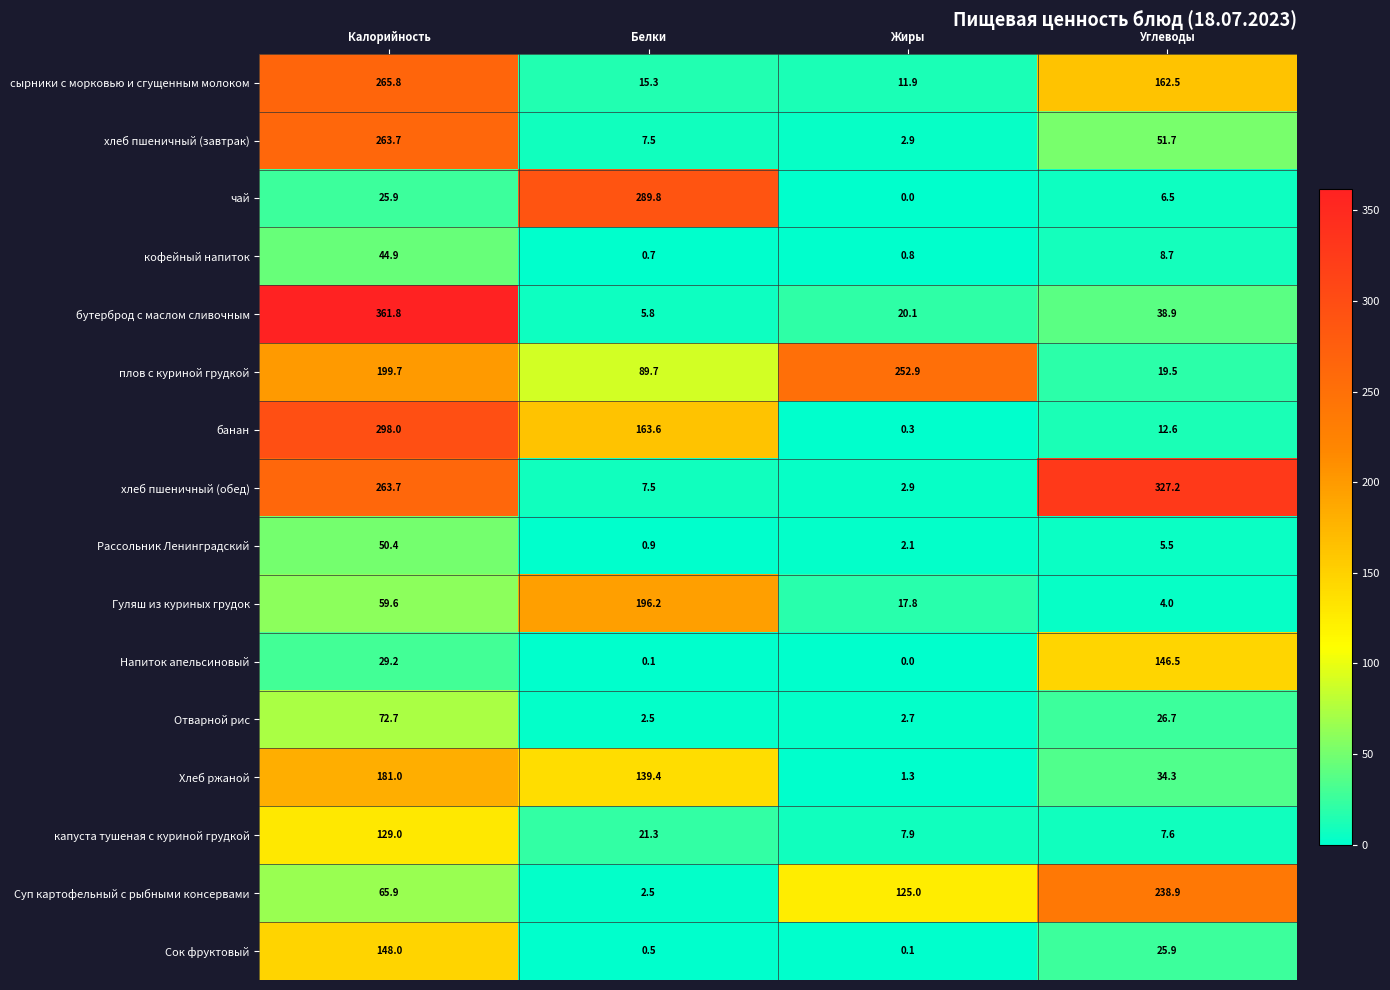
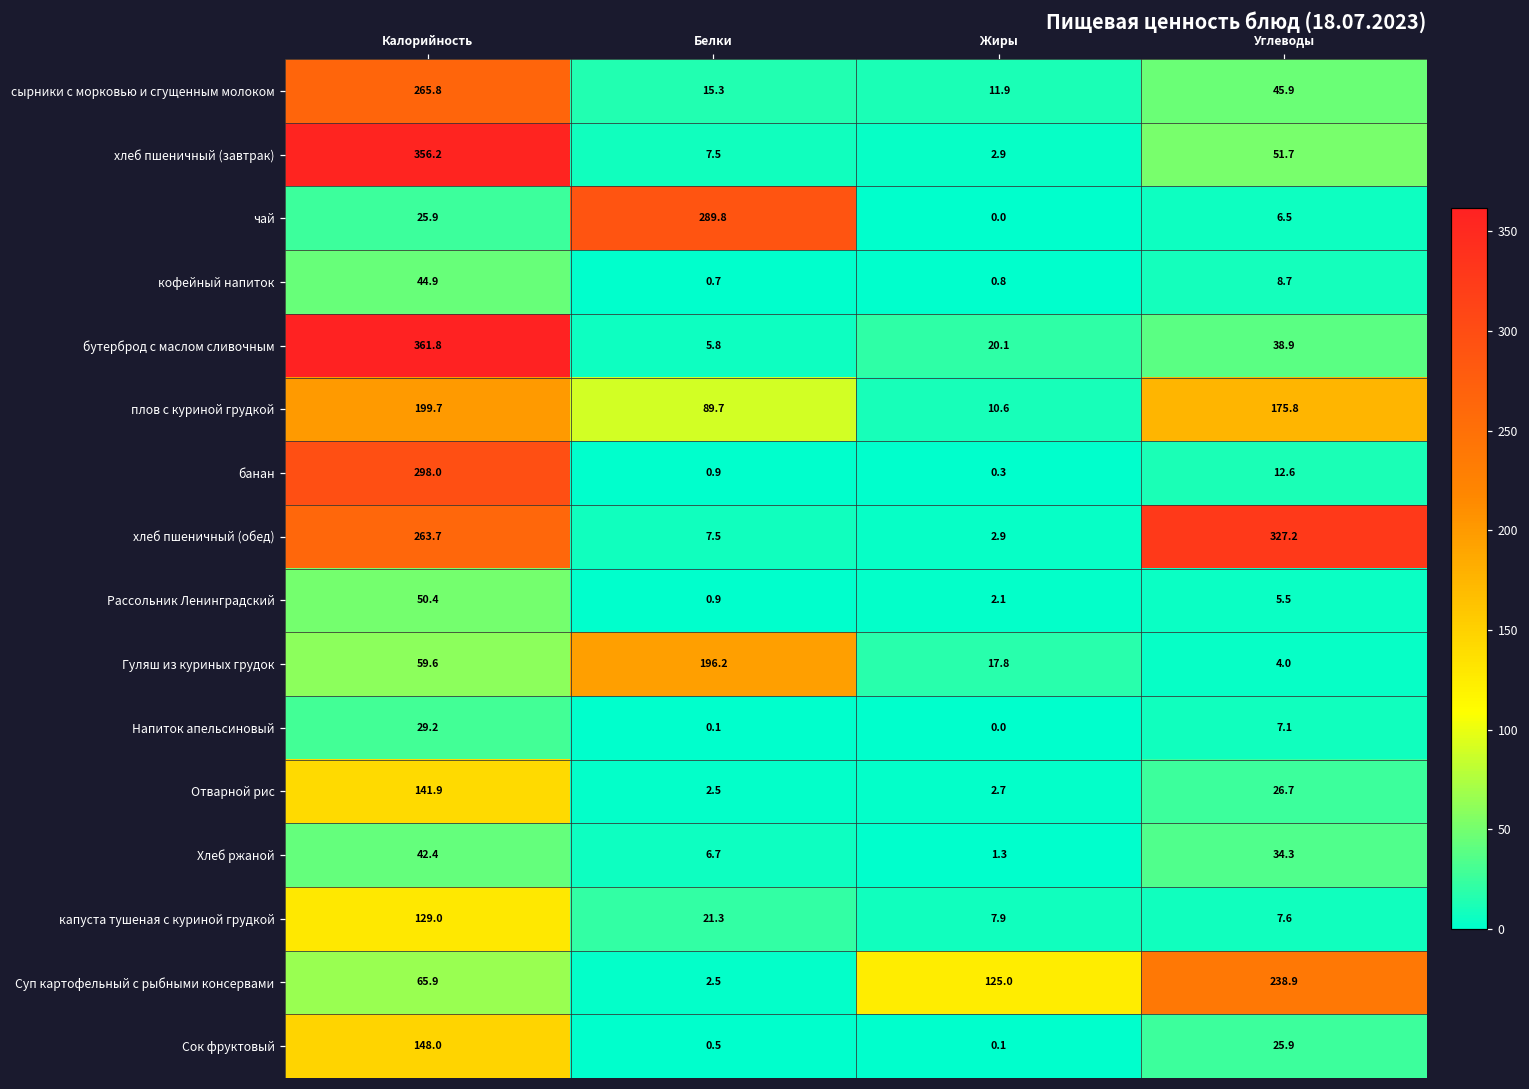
  {
    "сырники с морковью и сгущенным молоком": {
      "Калорийность": 265.8,
      "Белки": 15.3,
      "Жиры": 11.9,
-     "Углеводы": 162.5
+     "Углеводы": 45.9
    },
    "хлеб пшеничный (завтрак)": {
-     "Калорийность": 263.7,
+     "Калорийность": 356.2,
      "Белки": 7.5,
      "Жиры": 2.9,
      "Углеводы": 51.7
    },
    "чай": {
      "Калорийность": 25.9,
      "Белки": 289.8,
      "Жиры": 0.0,
      "Углеводы": 6.5
    },
    "кофейный напиток": {
      "Калорийность": 44.9,
      "Белки": 0.7,
      "Жиры": 0.8,
      "Углеводы": 8.7
    },
    "бутерброд с маслом сливочным": {
      "Калорийность": 361.8,
      "Белки": 5.8,
      "Жиры": 20.1,
      "Углеводы": 38.9
    },
    "плов с куриной грудкой": {
      "Калорийность": 199.7,
      "Белки": 89.7,
-     "Жиры": 252.9,
-     "Углеводы": 19.5
+     "Жиры": 10.6,
+     "Углеводы": 175.8
    },
    "банан": {
      "Калорийность": 298.0,
-     "Белки": 163.6,
+     "Белки": 0.9,
      "Жиры": 0.3,
      "Углеводы": 12.6
    },
    "хлеб пшеничный (обед)": {
      "Калорийность": 263.7,
      "Белки": 7.5,
      "Жиры": 2.9,
      "Углеводы": 327.2
    },
    "Рассольник Ленинградский": {
      "Калорийность": 50.4,
      "Белки": 0.9,
      "Жиры": 2.1,
      "Углеводы": 5.5
    },
    "Гуляш из куриных грудок": {
      "Калорийность": 59.6,
      "Белки": 196.2,
      "Жиры": 17.8,
      "Углеводы": 4.0
    },
    "Напиток апельсиновый": {
      "Калорийность": 29.2,
      "Белки": 0.1,
      "Жиры": 0.0,
-     "Углеводы": 146.5
+     "Углеводы": 7.1
    },
    "Отварной рис": {
-     "Калорийность": 72.7,
+     "Калорийность": 141.9,
      "Белки": 2.5,
      "Жиры": 2.7,
      "Углеводы": 26.7
    },
    "Хлеб ржаной": {
-     "Калорийность": 181.0,
-     "Белки": 139.4,
+     "Калорийность": 42.4,
+     "Белки": 6.7,
      "Жиры": 1.3,
      "Углеводы": 34.3
    },
    "капуста тушеная с куриной грудкой": {
      "Калорийность": 129.0,
      "Белки": 21.3,
      "Жиры": 7.9,
      "Углеводы": 7.6
    },
    "Суп картофельный с рыбными консервами": {
      "Калорийность": 65.9,
      "Белки": 2.5,
      "Жиры": 125.0,
      "Углеводы": 238.9
    },
    "Сок фруктовый": {
      "Калорийность": 148.0,
      "Белки": 0.5,
      "Жиры": 0.1,
      "Углеводы": 25.9
    }
  }
